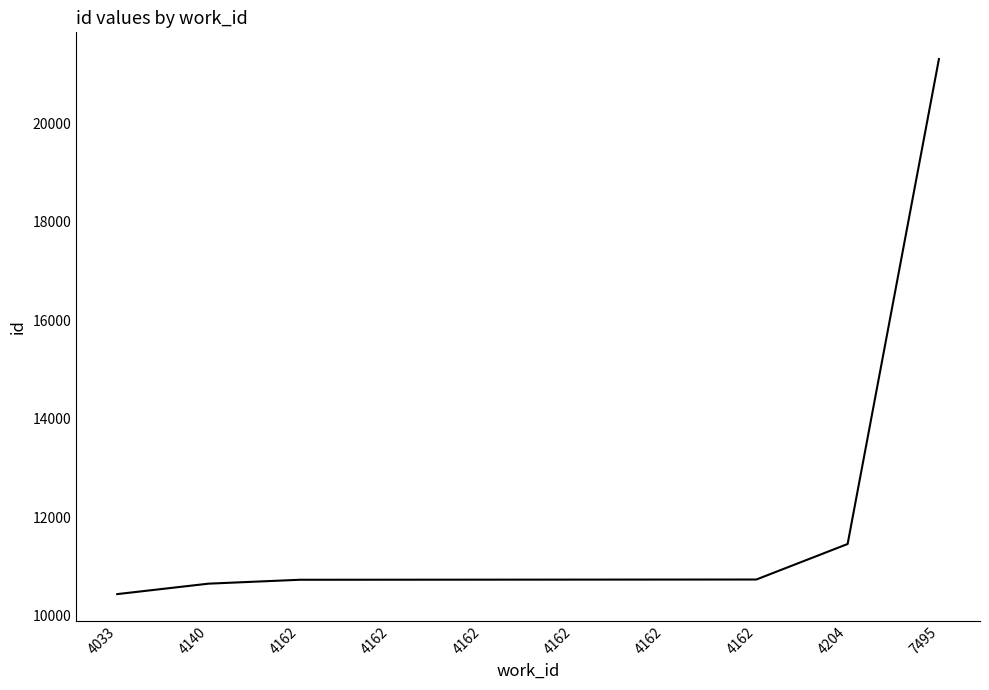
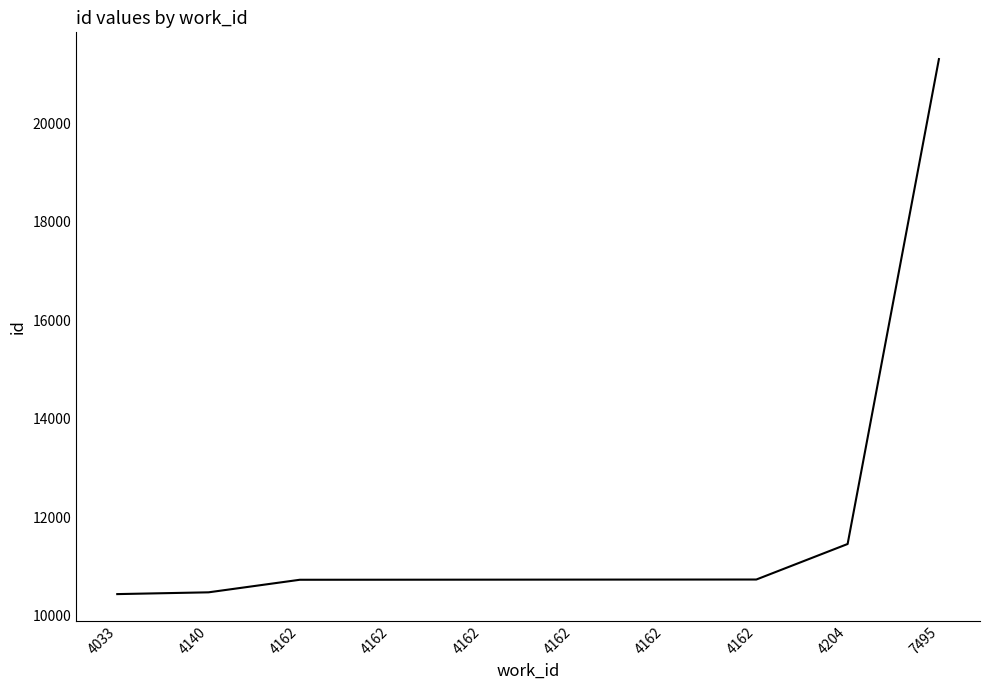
  {
    "4033": 10400,
-   "4140": 10700,
+   "4140": 10500,
    "4204": 11500,
    "7495": 21300
  }
